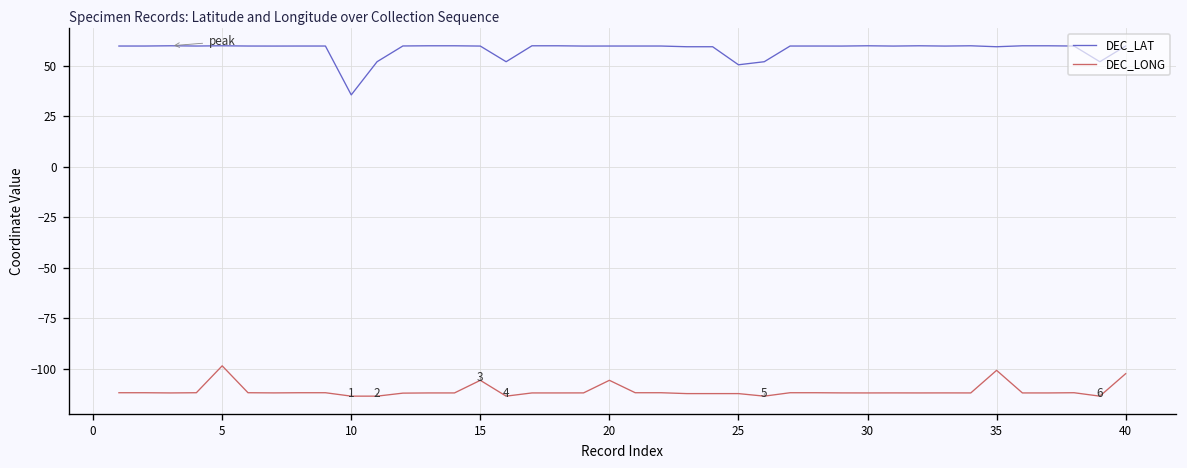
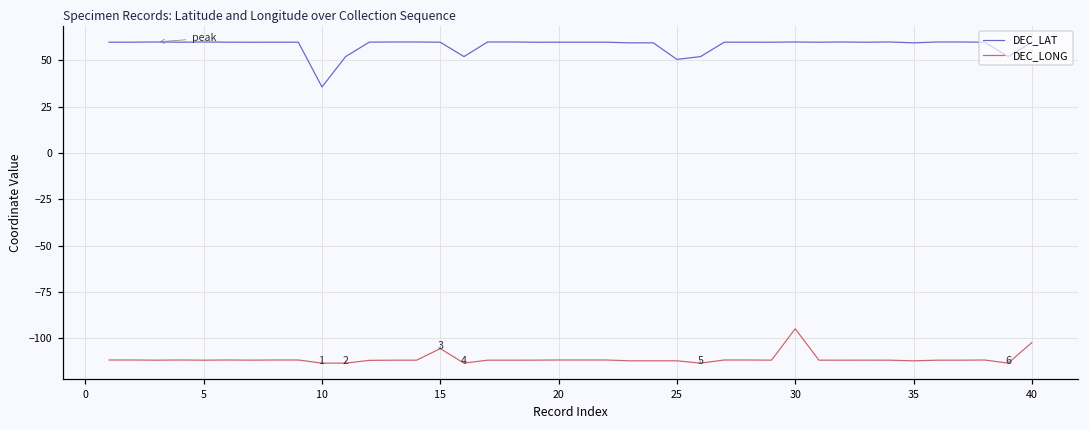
  {
    "DEC_LAT": {
      "5": 60,
      "10": 36,
      "15": 60,
      "20": 60,
      "25": 51,
      "30": 60,
      "35": 60
    },
    "DEC_LONG": {
-     "5": -98,
-     "20": -106,
+     "5": -112,
+     "20": -112,
      "25": -112,
-     "30": -112,
-     "35": -101,
+     "30": -95,
+     "35": -112,
      "40": -102
    }
  }
